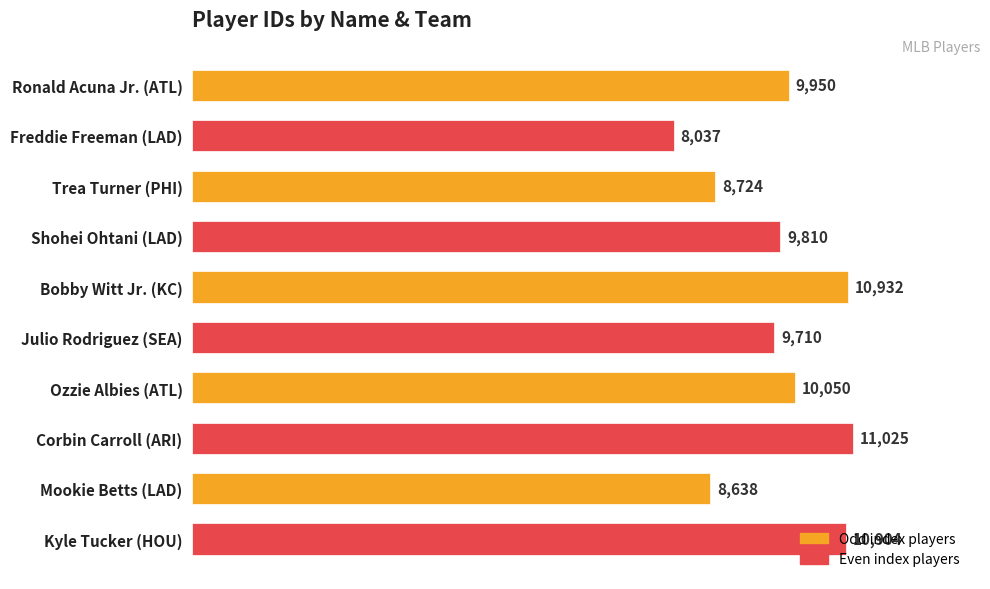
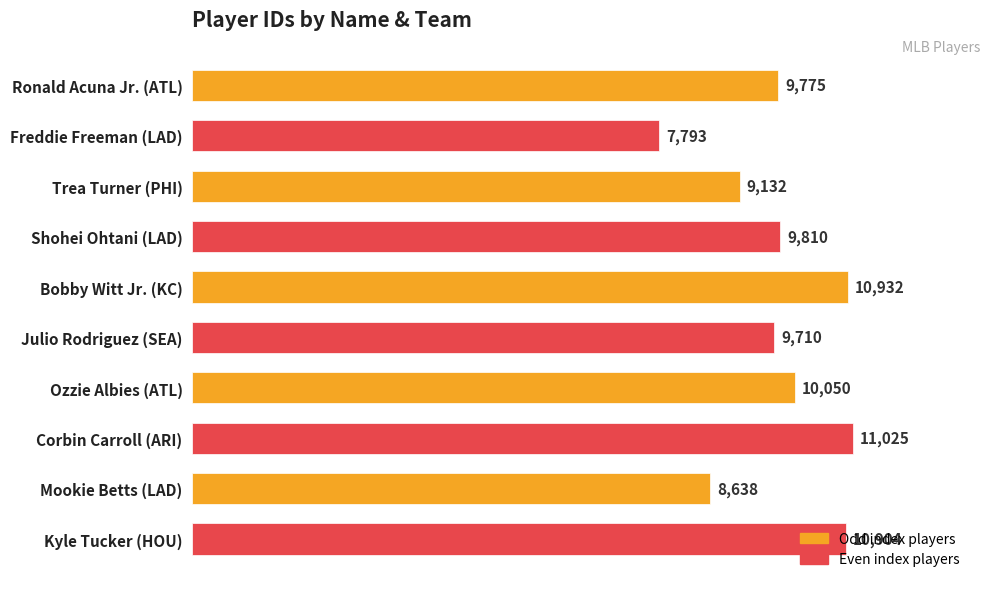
  {
-   "Ronald Acuna Jr. (ATL)": "9,950",
-   "Freddie Freeman (LAD)": "8,037",
-   "Trea Turner (PHI)": "8,724",
+   "Ronald Acuna Jr. (ATL)": "9,775",
+   "Freddie Freeman (LAD)": "7,793",
+   "Trea Turner (PHI)": "9,132",
    "Shohei Ohtani (LAD)": "9,810",
    "Bobby Witt Jr. (KC)": "10,932",
    "Julio Rodriguez (SEA)": "9,710",
    "Ozzie Albies (ATL)": "10,050",
    "Corbin Carroll (ARI)": "11,025",
    "Mookie Betts (LAD)": "8,638",
    "Kyle Tucker (HOU)": "10,904"
  }
